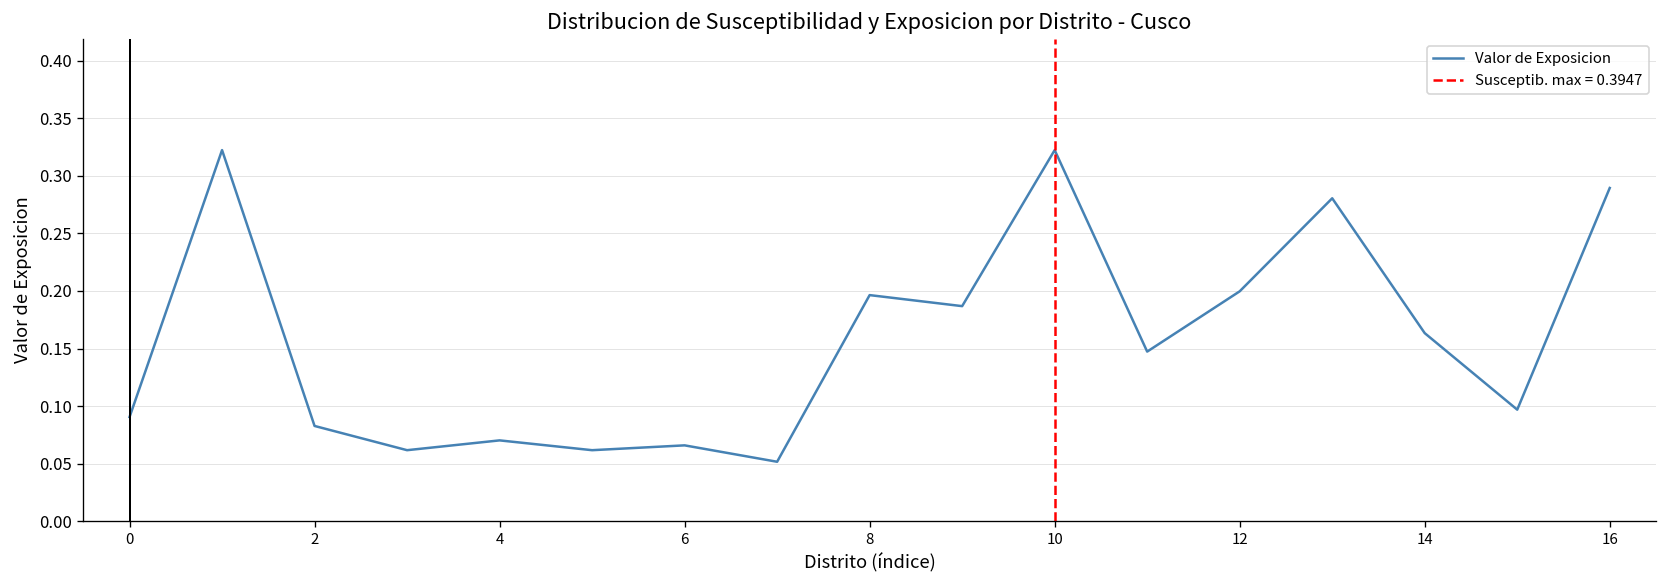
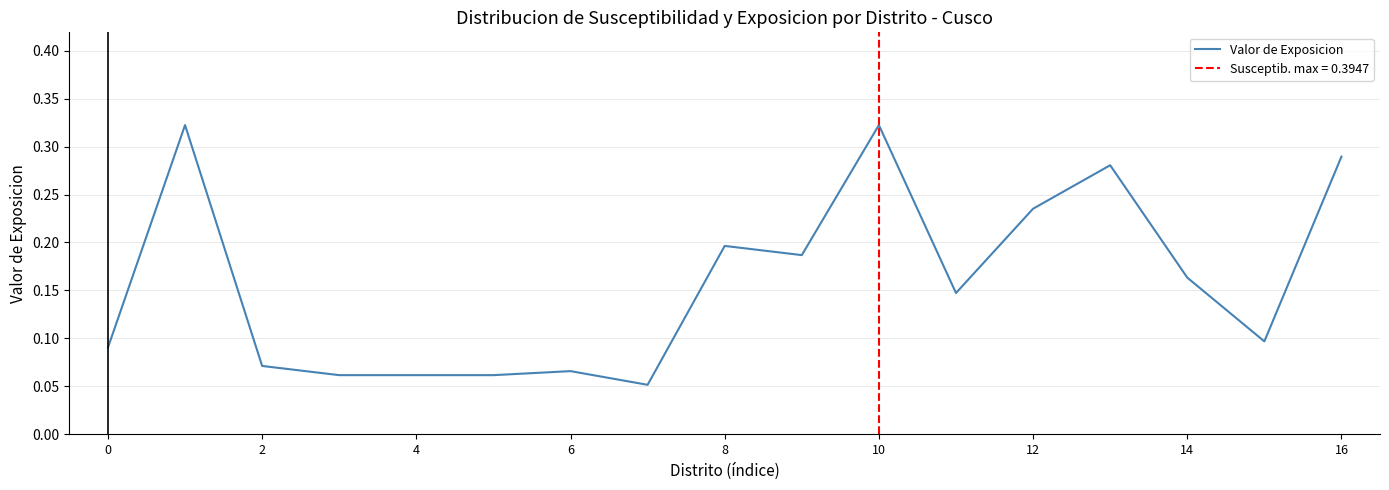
  {
    "0": 0.09,
-   "2": 0.08,
-   "4": 0.07,
+   "2": 0.07,
+   "4": 0.06,
    "6": 0.07,
    "8": 0.20,
    "10": 0.32,
-   "12": 0.20,
+   "12": 0.24,
    "14": 0.16,
    "16": 0.29
  }
